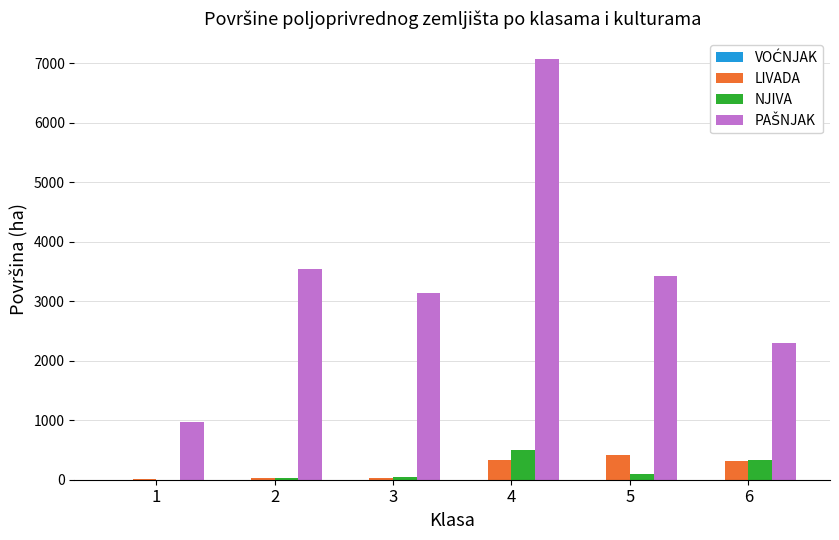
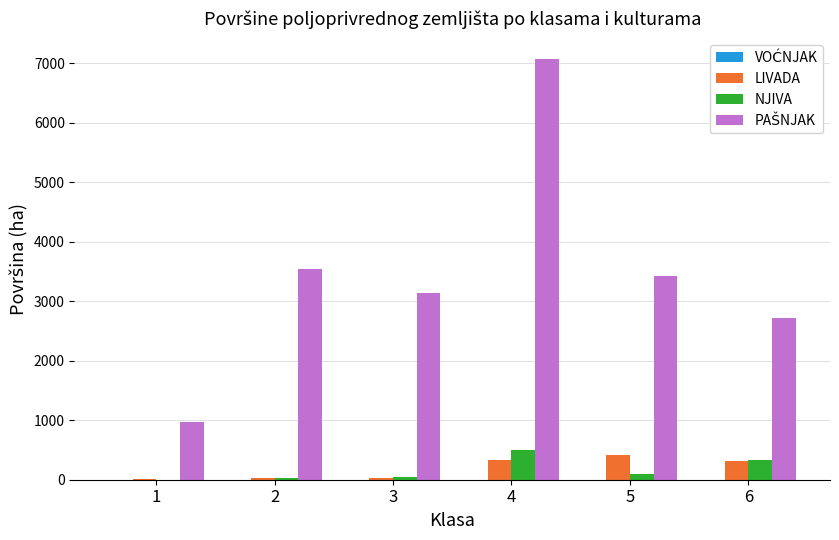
  {
    "VOĆNJAK": {
      "5": 0,
      "6": 0
    },
    "LIVADA": {
      "4": 300,
      "5": 400,
      "6": 300
    },
    "NJIVA": {
      "4": 500,
      "5": 100,
      "6": 300
    },
    "PAŠNJAK": {
      "1": 1000,
      "2": 3500,
      "3": 3100,
      "4": 7100,
      "5": 3400,
-     "6": 2300
+     "6": 2700
    }
  }
